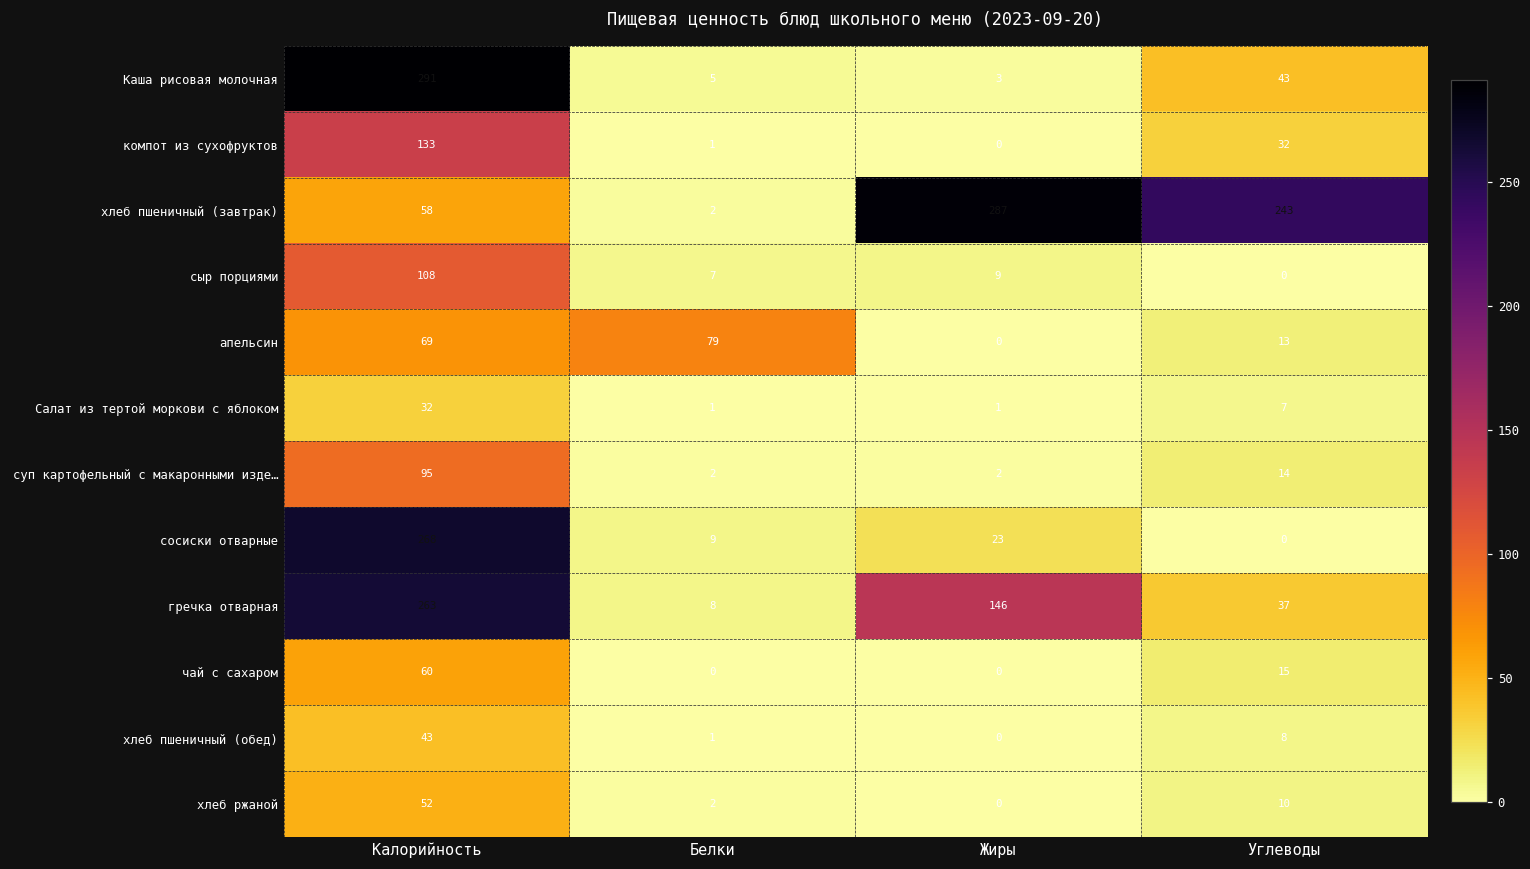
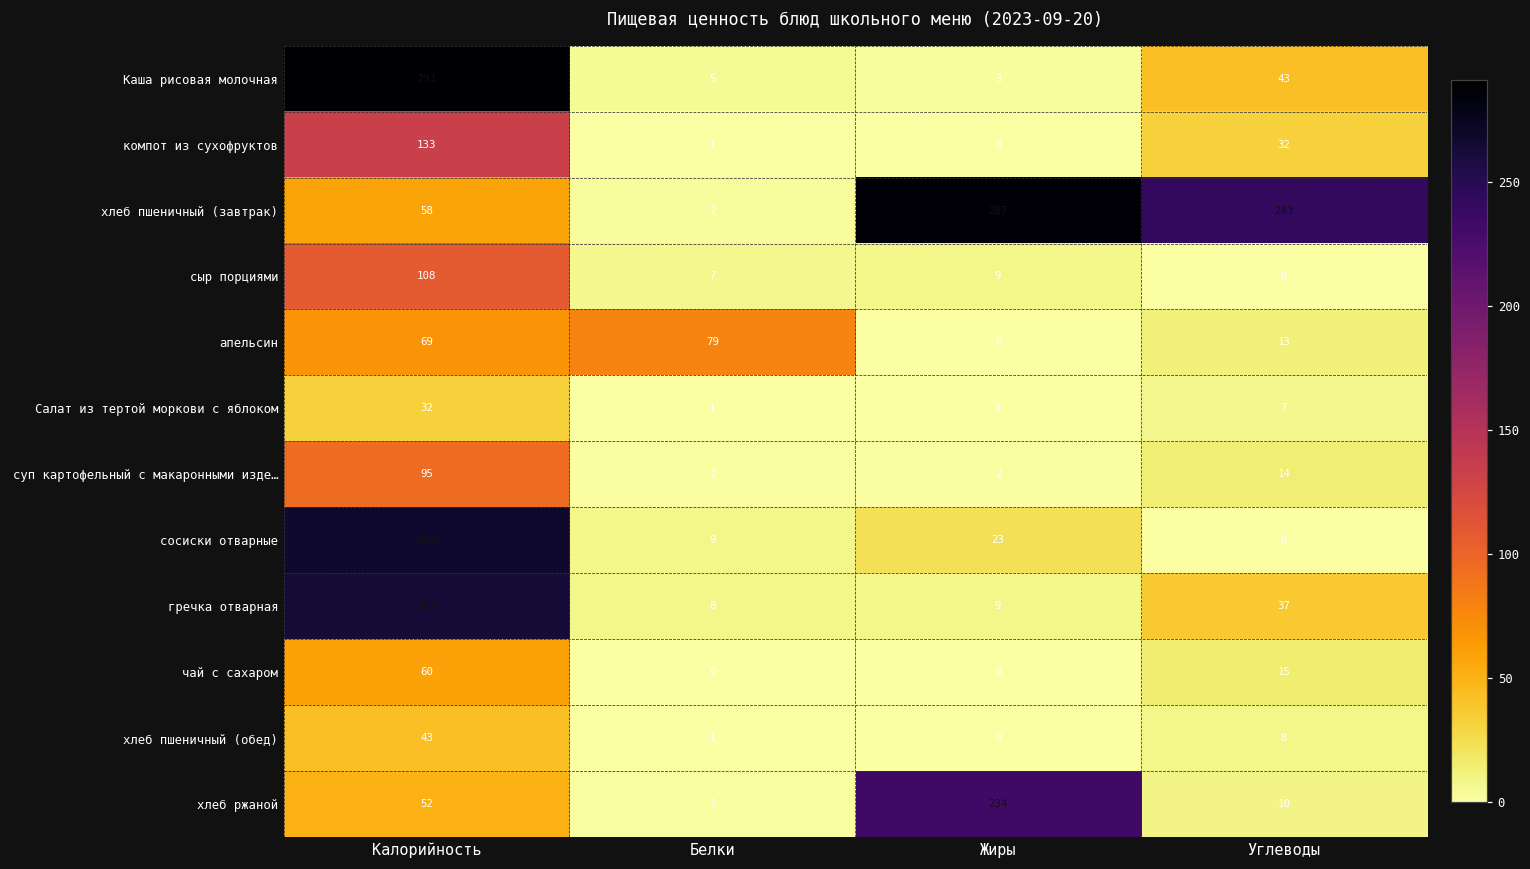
  {
    "Каша рисовая молочная": {
      "Белки": 5,
      "Жиры": 3,
      "Углеводы": 43
    },
    "компот из сухофруктов": {
      "Калорийность": 133,
      "Белки": 1,
      "Жиры": 0,
      "Углеводы": 32
    },
    "хлеб пшеничный (завтрак)": {
      "Калорийность": 58,
      "Белки": 2,
      "Углеводы": 243
    },
    "сыр порциями": {
      "Калорийность": 108,
      "Белки": 7,
      "Жиры": 9,
      "Углеводы": 0
    },
    "апельсин": {
      "Калорийность": 69,
      "Белки": 79,
      "Жиры": 0,
      "Углеводы": 13
    },
    "Салат из тертой моркови с яблоком": {
      "Калорийность": 32,
      "Белки": 1,
      "Жиры": 1,
      "Углеводы": 7
    },
    "суп картофельный с макаронными изде…": {
      "Калорийность": 95,
      "Белки": 2,
      "Жиры": 2,
      "Углеводы": 14
    },
    "сосиски отварные": {
      "Белки": 9,
      "Жиры": 23,
      "Углеводы": 0
    },
    "гречка отварная": {
      "Белки": 8,
-     "Жиры": 146,
+     "Жиры": 9,
      "Углеводы": 37
    },
    "чай с сахаром": {
      "Калорийность": 60,
      "Белки": 0,
      "Жиры": 0,
      "Углеводы": 15
    },
    "хлеб пшеничный (обед)": {
      "Калорийность": 43,
      "Белки": 1,
      "Жиры": 0,
      "Углеводы": 8
    },
    "хлеб ржаной": {
      "Калорийность": 52,
      "Белки": 2,
-     "Жиры": 0,
+     "Жиры": 234,
      "Углеводы": 10
    }
  }
